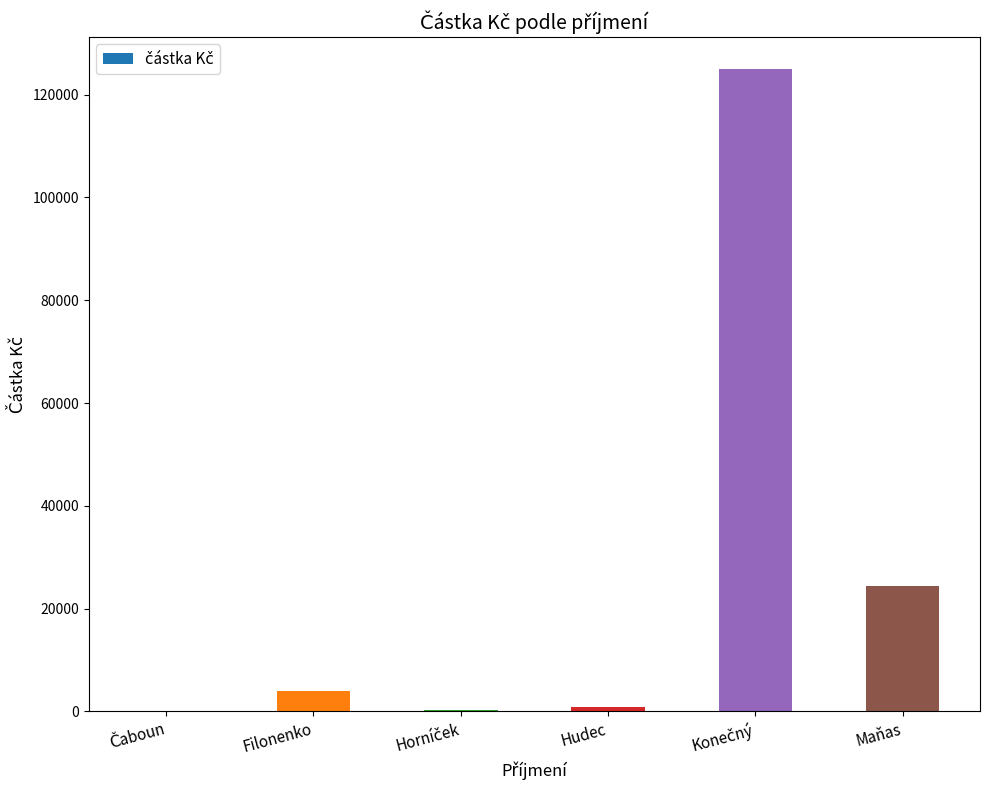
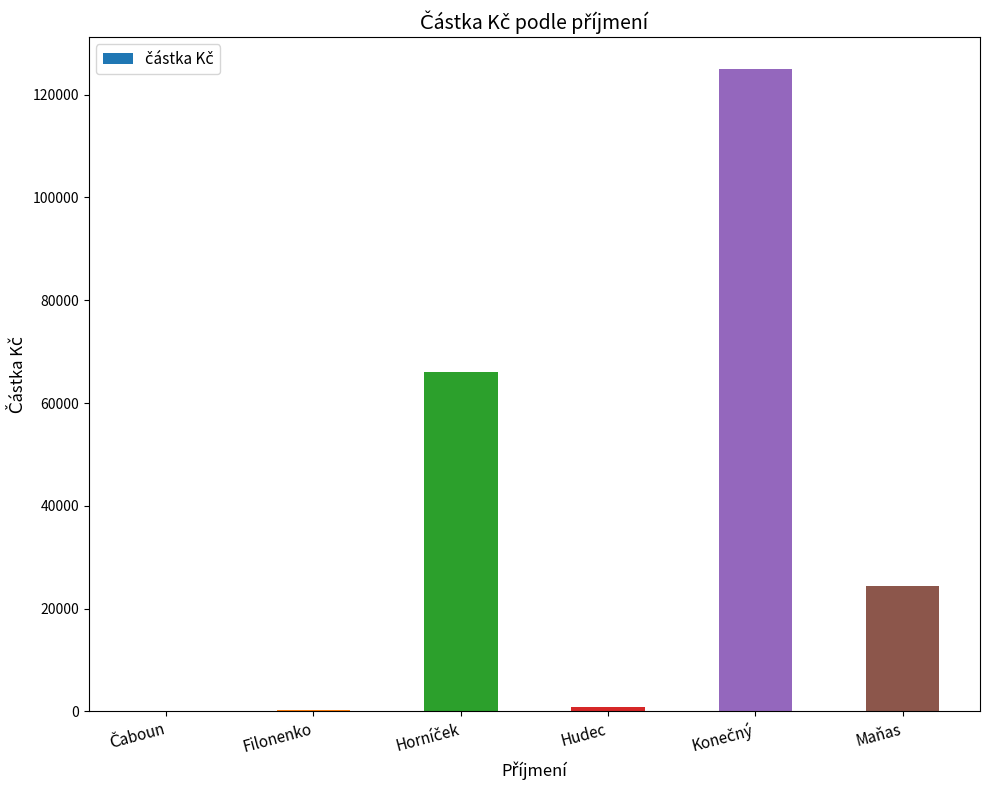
  {
-   "Filonenko": 4000,
-   "Horníček": 0,
+   "Filonenko": 0,
+   "Horníček": 66000,
    "Hudec": 1000,
    "Konečný": 125000,
    "Maňas": 24000
  }
